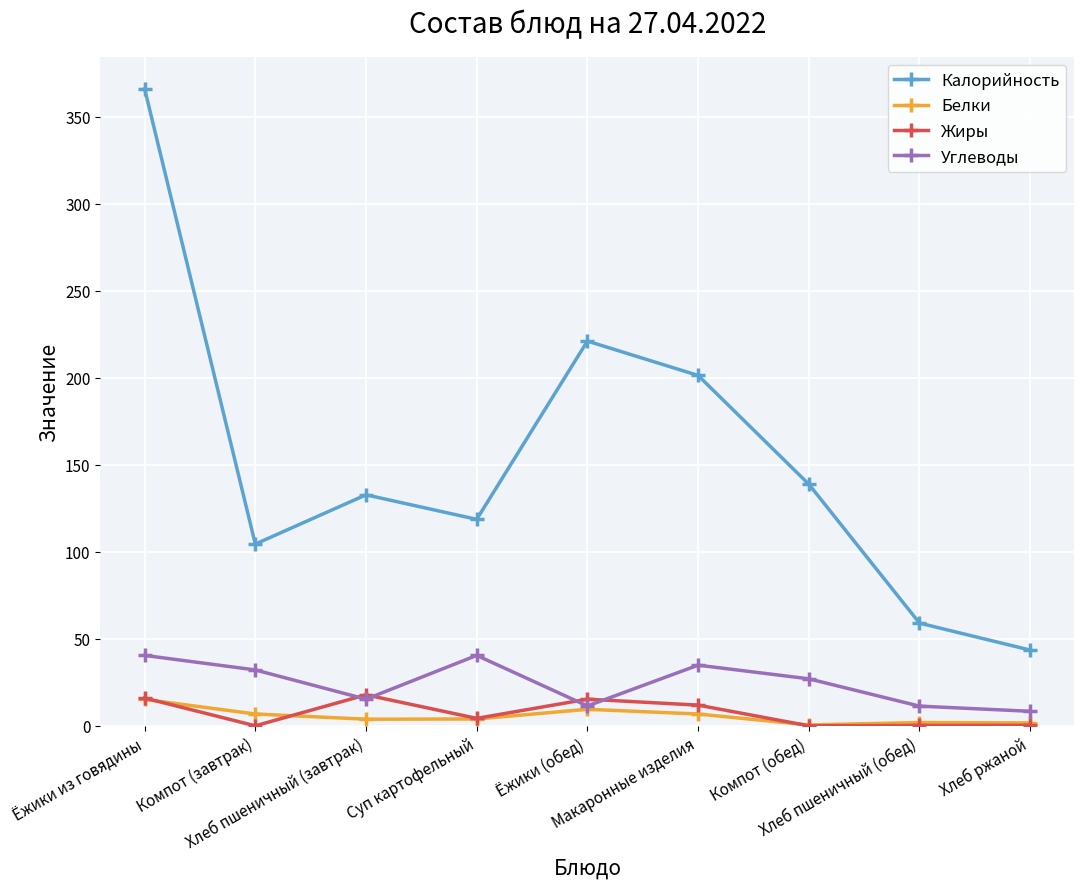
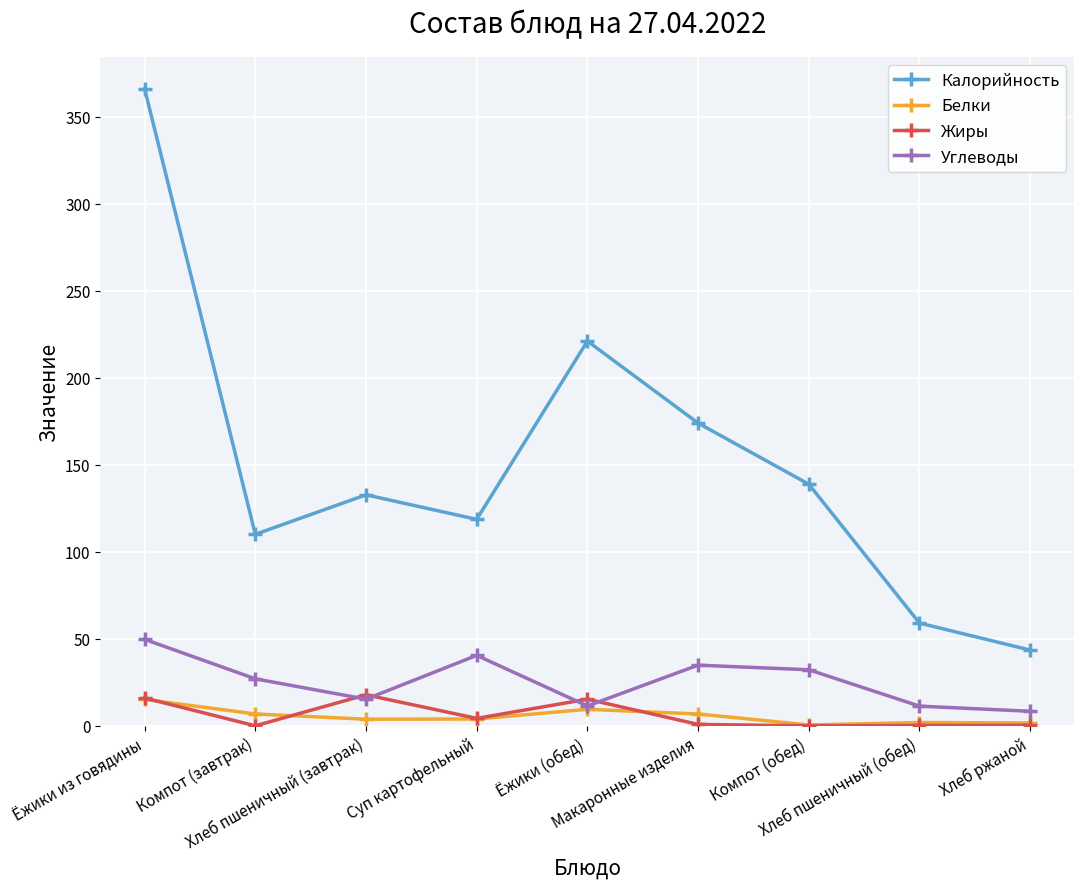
  {
    "Калорийность": {
      "Ёжики из говядины": 366,
-     "Компот (завтрак)": 104,
+     "Компот (завтрак)": 110,
      "Хлеб пшеничный (завтрак)": 133,
      "Суп картофельный": 119,
      "Ёжики (обед)": 221,
-     "Макаронные изделия": 201,
+     "Макаронные изделия": 174,
      "Компот (обед)": 139,
      "Хлеб пшеничный (обед)": 59,
      "Хлеб ржаной": 44
    },
    "Белки": {
      "Компот (завтрак)": 7,
      "Хлеб пшеничный (завтрак)": 4,
      "Ёжики (обед)": 10,
      "Макаронные изделия": 7,
      "Хлеб пшеничный (обед)": 2
    },
    "Жиры": {
      "Компот (завтрак)": 0,
      "Хлеб пшеничный (завтрак)": 18,
      "Ёжики (обед)": 15,
-     "Макаронные изделия": 12,
+     "Макаронные изделия": 1,
      "Хлеб пшеничный (обед)": 0
    },
    "Углеводы": {
-     "Ёжики из говядины": 40,
-     "Компот (завтрак)": 32,
+     "Ёжики из говядины": 50,
+     "Компот (завтрак)": 27,
      "Хлеб пшеничный (завтрак)": 15,
      "Суп картофельный": 40,
      "Ёжики (обед)": 11,
      "Макаронные изделия": 35,
-     "Компот (обед)": 27,
+     "Компот (обед)": 32,
      "Хлеб пшеничный (обед)": 11,
      "Хлеб ржаной": 8
    }
  }
